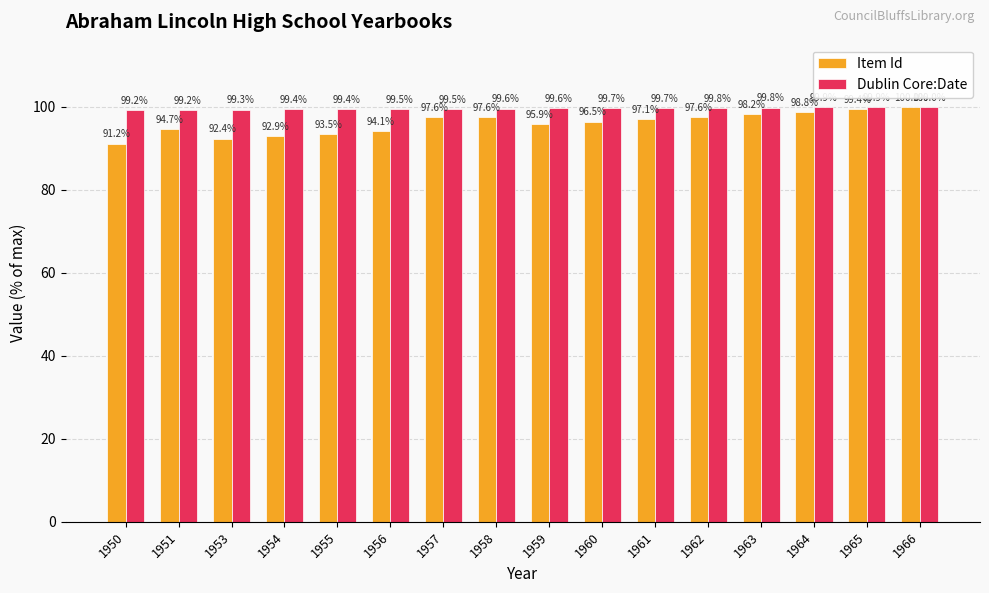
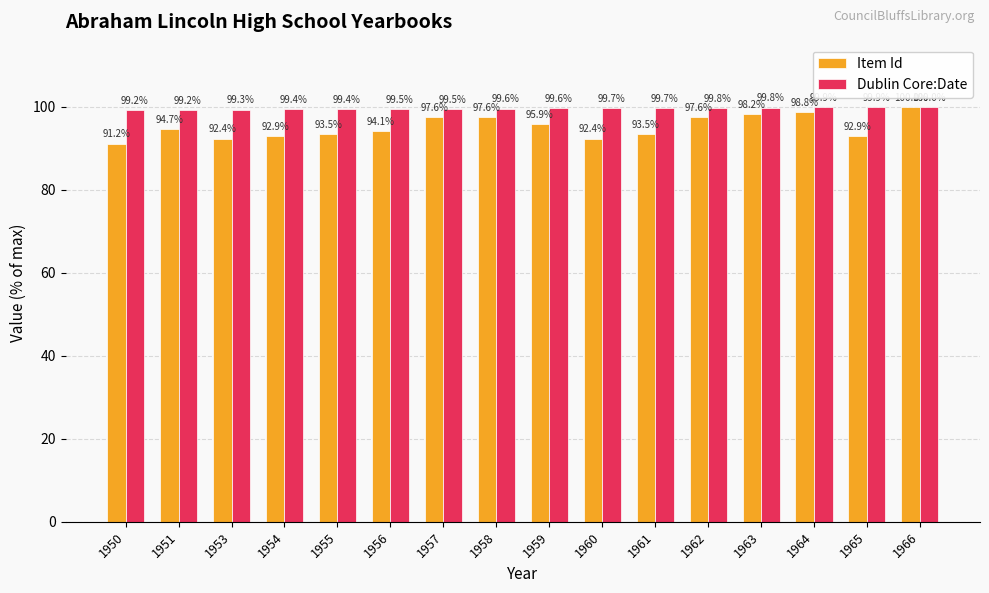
  {
    "Item Id": {
      "1950": "91.2%",
      "1951": "94.7%",
      "1953": "92.4%",
      "1954": "92.9%",
      "1955": "93.5%",
      "1956": "94.1%",
      "1957": "97.6%",
      "1958": "97.6%",
      "1959": "95.9%",
-     "1960": "96.5%",
-     "1961": "97.1%",
+     "1960": "92.4%",
+     "1961": "93.5%",
      "1962": "97.6%",
      "1963": "98.2%",
-     "1965": "99"
+     "1965": "93"
    },
    "Dublin Core:Date": {
      "1950": "99.2%",
      "1951": "99.2%",
      "1953": "99.3%",
      "1954": "99.4%",
      "1955": "99.4%",
      "1956": "99.5%",
      "1957": "99.5%",
      "1958": "99.6%",
      "1959": "99.6%",
      "1960": "99.7%",
      "1961": "99.7%",
      "1962": "99.8%",
      "1963": "99.8%"
    }
  }
